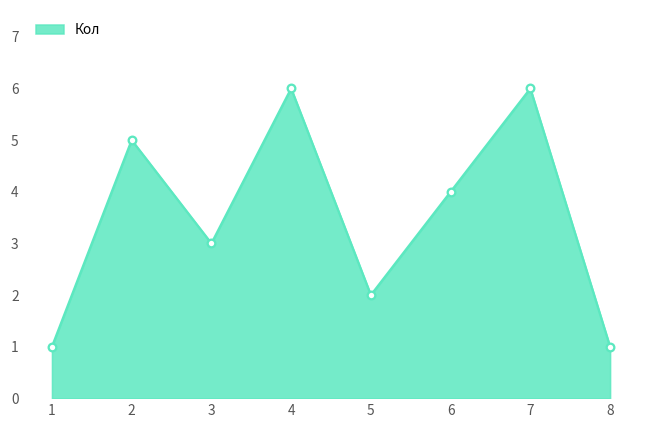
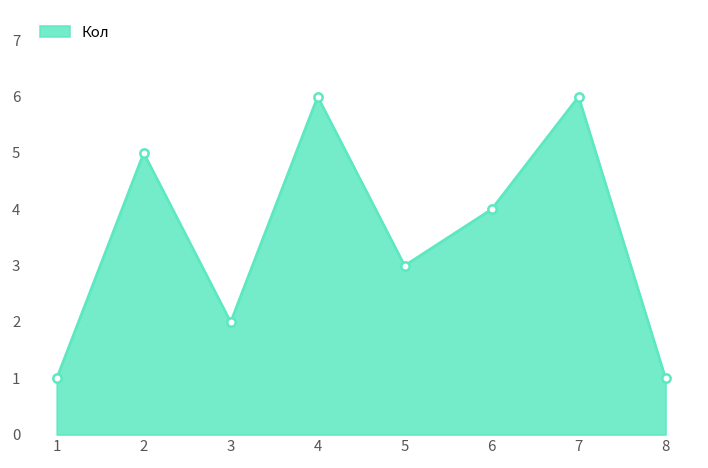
  {
    "1": 1,
    "2": 5,
-   "3": 3,
+   "3": 2,
    "4": 6,
-   "5": 2,
+   "5": 3,
    "6": 4,
    "7": 6,
    "8": 1
  }
